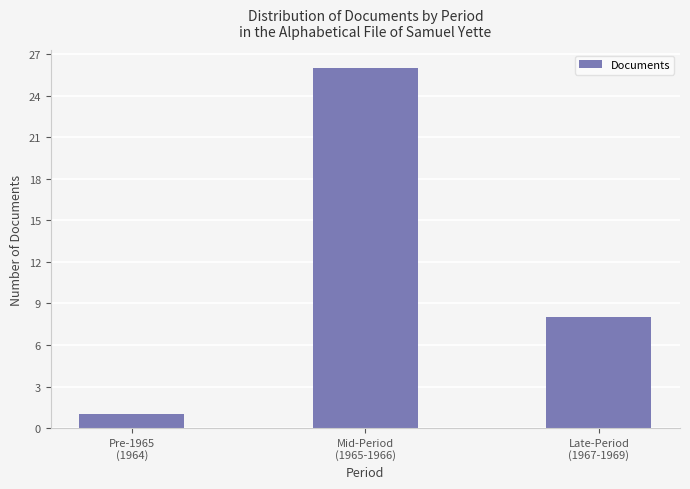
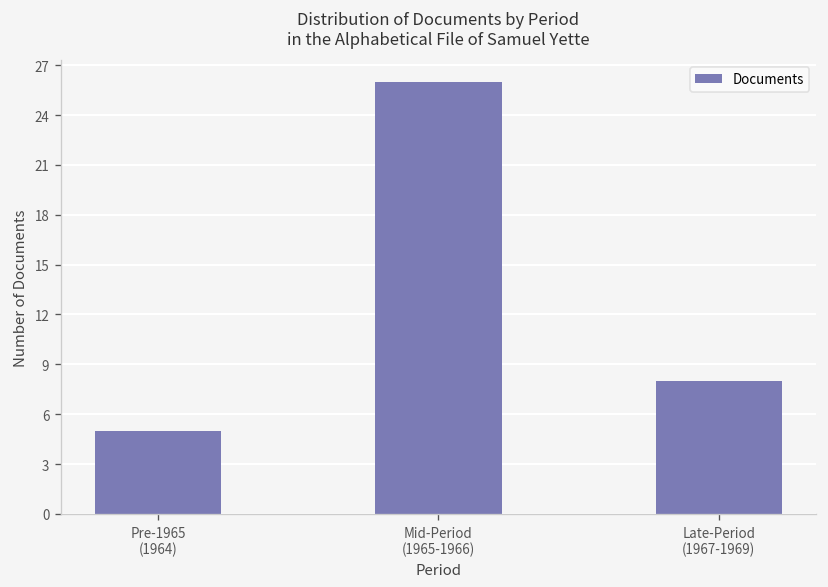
  {
-   "Pre-1965 (1964)": 1,
+   "Pre-1965 (1964)": 5,
    "Mid-Period (1965-1966)": 26,
    "Late-Period (1967-1969)": 8
  }
